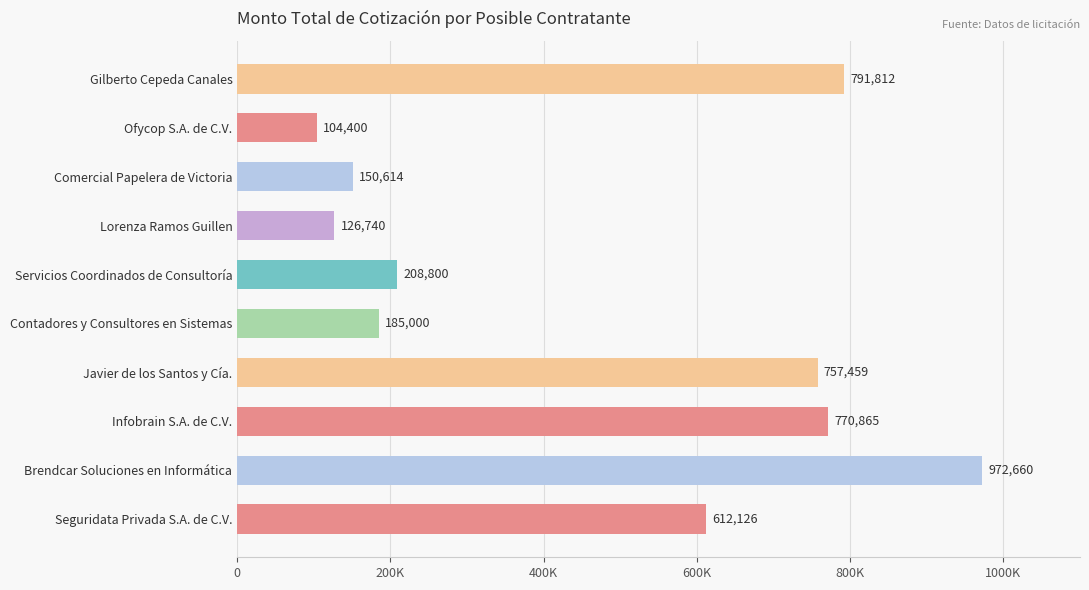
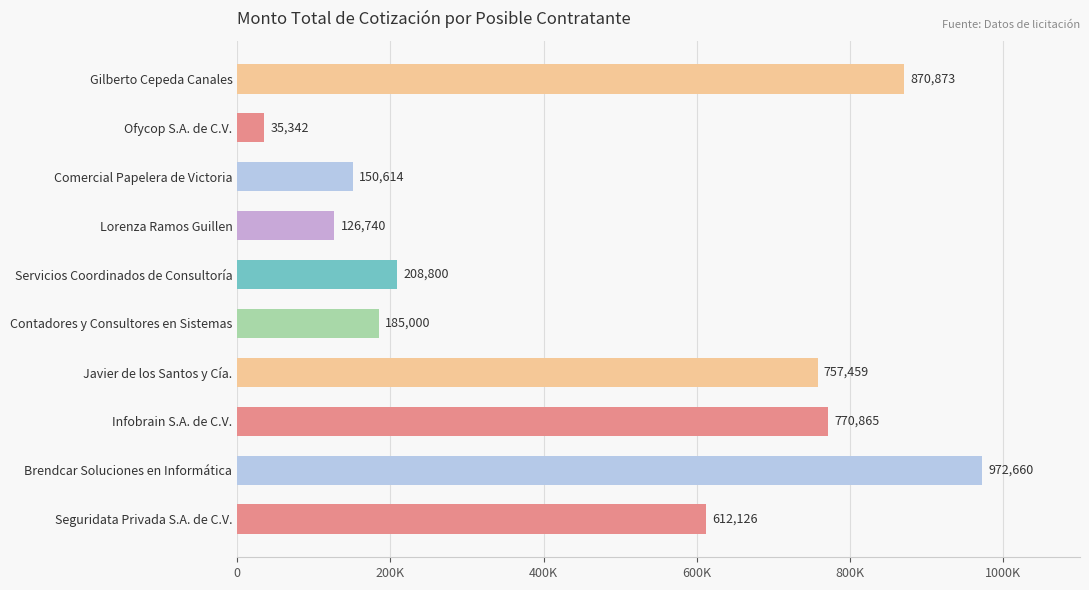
  {
-   "Gilberto Cepeda Canales": "791,812",
-   "Ofycop S.A. de C.V.": "104,400",
+   "Gilberto Cepeda Canales": "870,873",
+   "Ofycop S.A. de C.V.": "35,342",
    "Comercial Papelera de Victoria": "150,614",
    "Lorenza Ramos Guillen": "126,740",
    "Servicios Coordinados de Consultoría": "208,800",
    "Contadores y Consultores en Sistemas": "185,000",
    "Javier de los Santos y Cía.": "757,459",
    "Infobrain S.A. de C.V.": "770,865",
    "Brendcar Soluciones en Informática": "972,660"
  }
